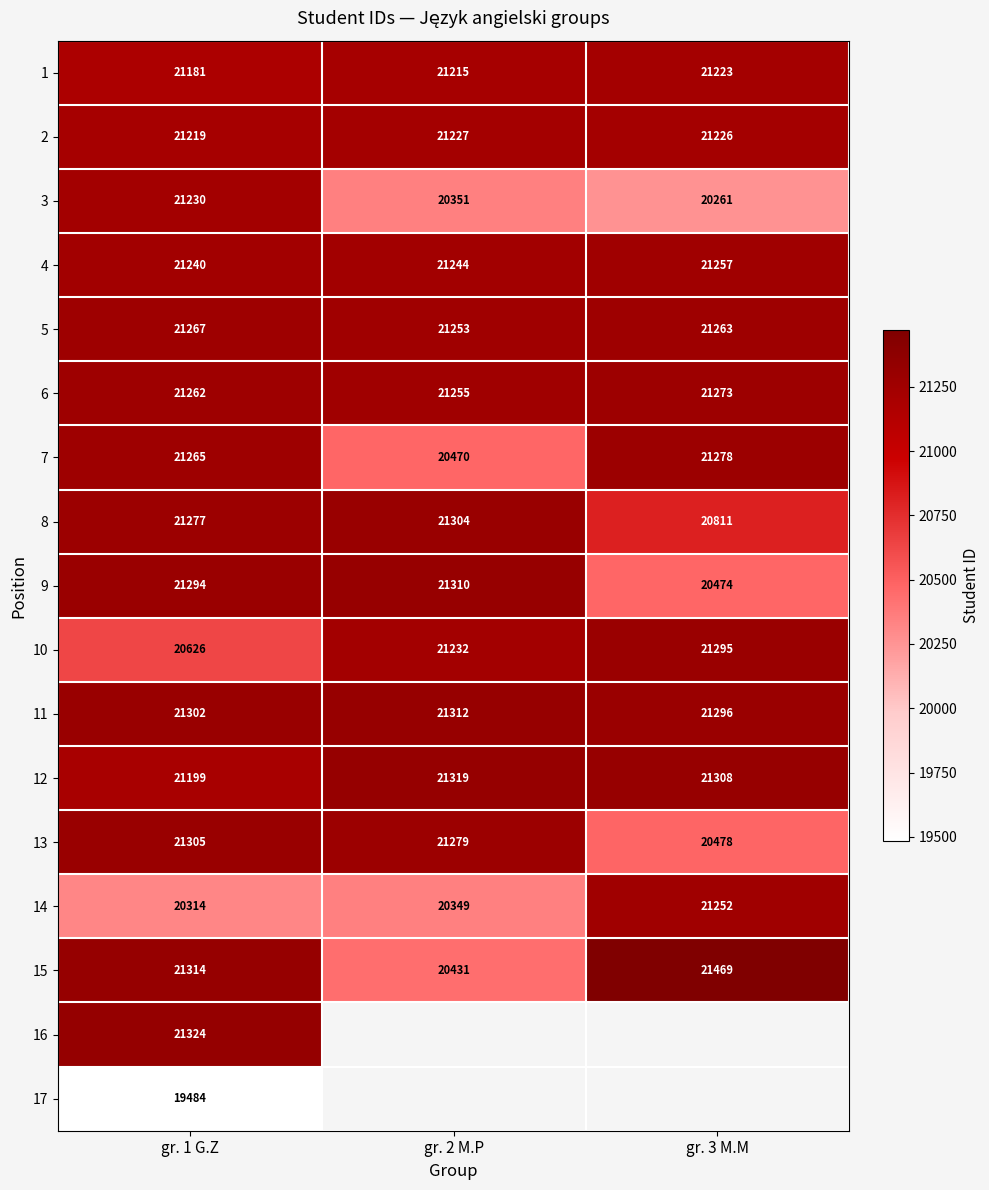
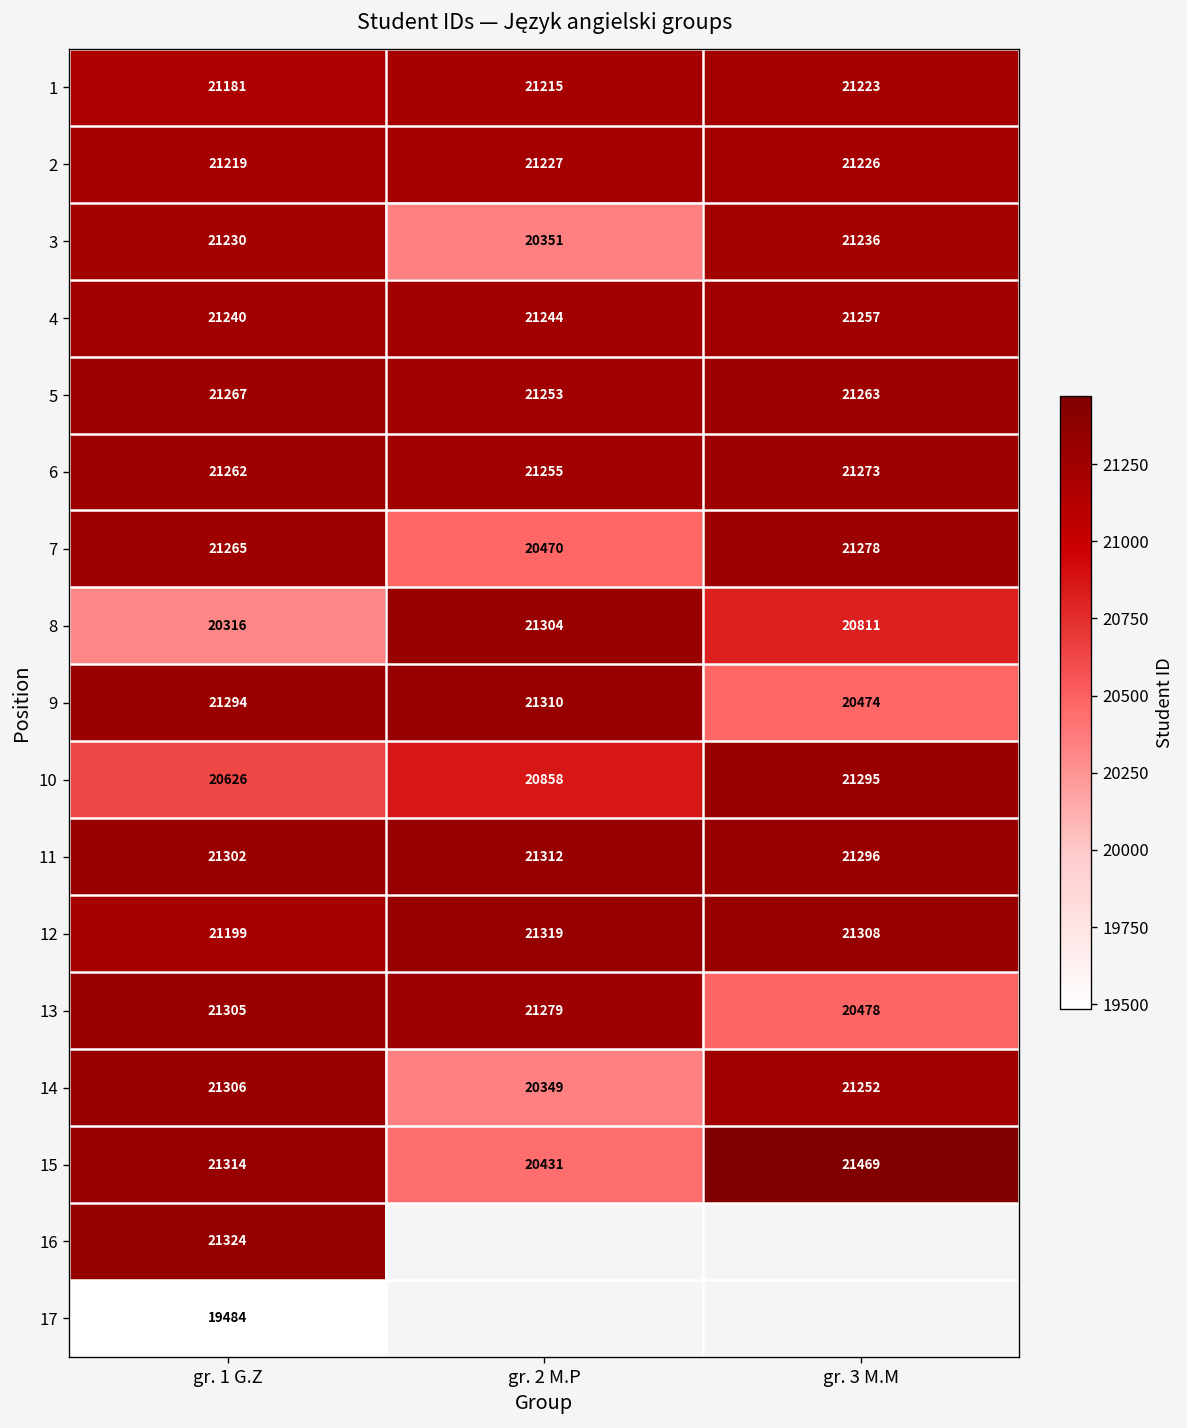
  {
    "1": {
      "gr. 1 G.Z": 21181,
      "gr. 2 M.P": 21215,
      "gr. 3 M.M": 21223
    },
    "2": {
      "gr. 1 G.Z": 21219,
      "gr. 2 M.P": 21227,
      "gr. 3 M.M": 21226
    },
    "3": {
      "gr. 1 G.Z": 21230,
      "gr. 2 M.P": 20351,
-     "gr. 3 M.M": 20261
+     "gr. 3 M.M": 21236
    },
    "4": {
      "gr. 1 G.Z": 21240,
      "gr. 2 M.P": 21244,
      "gr. 3 M.M": 21257
    },
    "5": {
      "gr. 1 G.Z": 21267,
      "gr. 2 M.P": 21253,
      "gr. 3 M.M": 21263
    },
    "6": {
      "gr. 1 G.Z": 21262,
      "gr. 2 M.P": 21255,
      "gr. 3 M.M": 21273
    },
    "7": {
      "gr. 1 G.Z": 21265,
      "gr. 2 M.P": 20470,
      "gr. 3 M.M": 21278
    },
    "8": {
-     "gr. 1 G.Z": 21277,
+     "gr. 1 G.Z": 20316,
      "gr. 2 M.P": 21304,
      "gr. 3 M.M": 20811
    },
    "9": {
      "gr. 1 G.Z": 21294,
      "gr. 2 M.P": 21310,
      "gr. 3 M.M": 20474
    },
    "10": {
      "gr. 1 G.Z": 20626,
-     "gr. 2 M.P": 21232,
+     "gr. 2 M.P": 20858,
      "gr. 3 M.M": 21295
    },
    "11": {
      "gr. 1 G.Z": 21302,
      "gr. 2 M.P": 21312,
      "gr. 3 M.M": 21296
    },
    "12": {
      "gr. 1 G.Z": 21199,
      "gr. 2 M.P": 21319,
      "gr. 3 M.M": 21308
    },
    "13": {
      "gr. 1 G.Z": 21305,
      "gr. 2 M.P": 21279,
      "gr. 3 M.M": 20478
    },
    "14": {
-     "gr. 1 G.Z": 20314,
+     "gr. 1 G.Z": 21306,
      "gr. 2 M.P": 20349,
      "gr. 3 M.M": 21252
    },
    "15": {
      "gr. 1 G.Z": 21314,
      "gr. 2 M.P": 20431,
      "gr. 3 M.M": 21469
    },
    "16": {
      "gr. 1 G.Z": 21324
    },
    "17": {
      "gr. 1 G.Z": 19484
    }
  }
